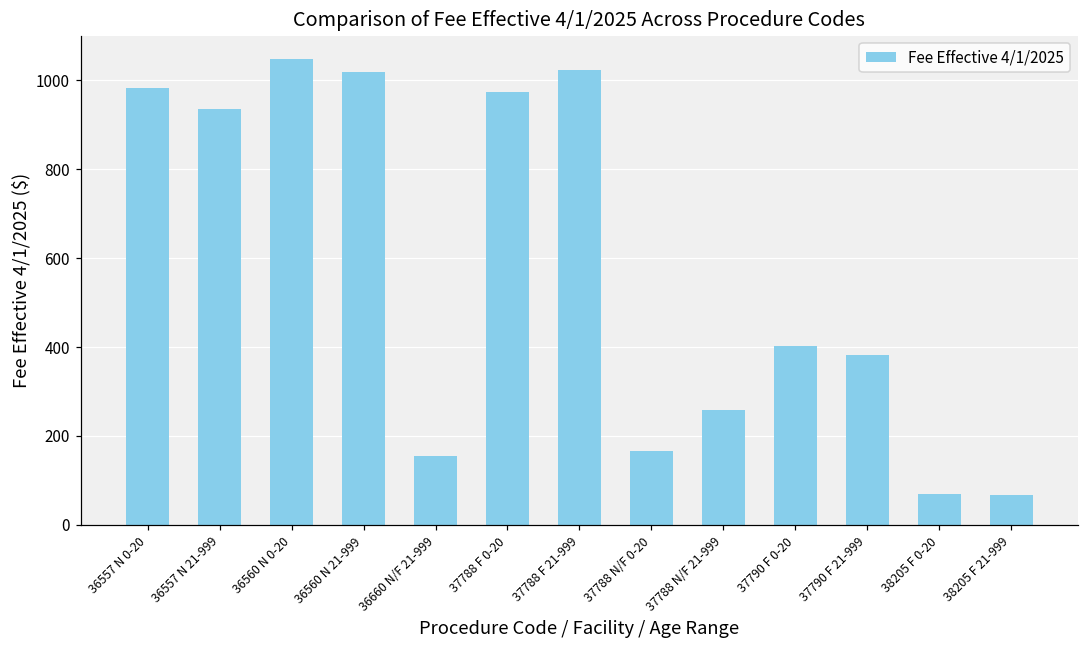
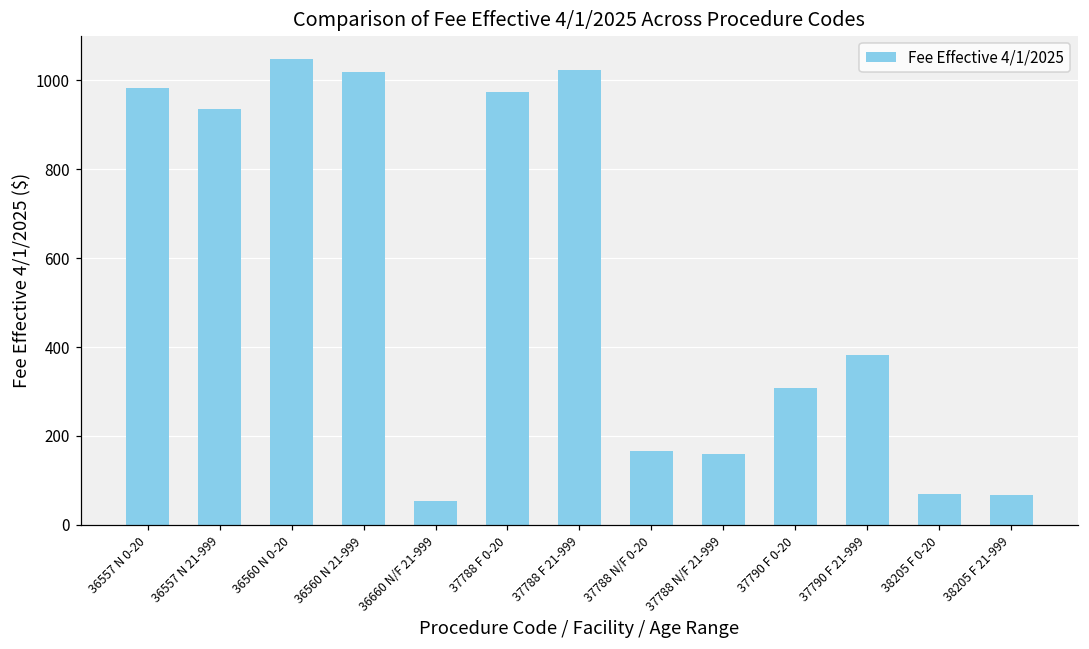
  {
    "36557 N 0-20": 980,
    "36557 N 21-999": 940,
    "36560 N 0-20": 1050,
    "36560 N 21-999": 1020,
-   "36660 N/F 21-999": 150,
+   "36660 N/F 21-999": 50,
    "37788 F 0-20": 980,
    "37788 F 21-999": 1020,
    "37788 N/F 0-20": 170,
-   "37788 N/F 21-999": 260,
-   "37790 F 0-20": 400,
+   "37788 N/F 21-999": 160,
+   "37790 F 0-20": 310,
    "37790 F 21-999": 380,
    "38205 F 0-20": 70,
    "38205 F 21-999": 70
  }
